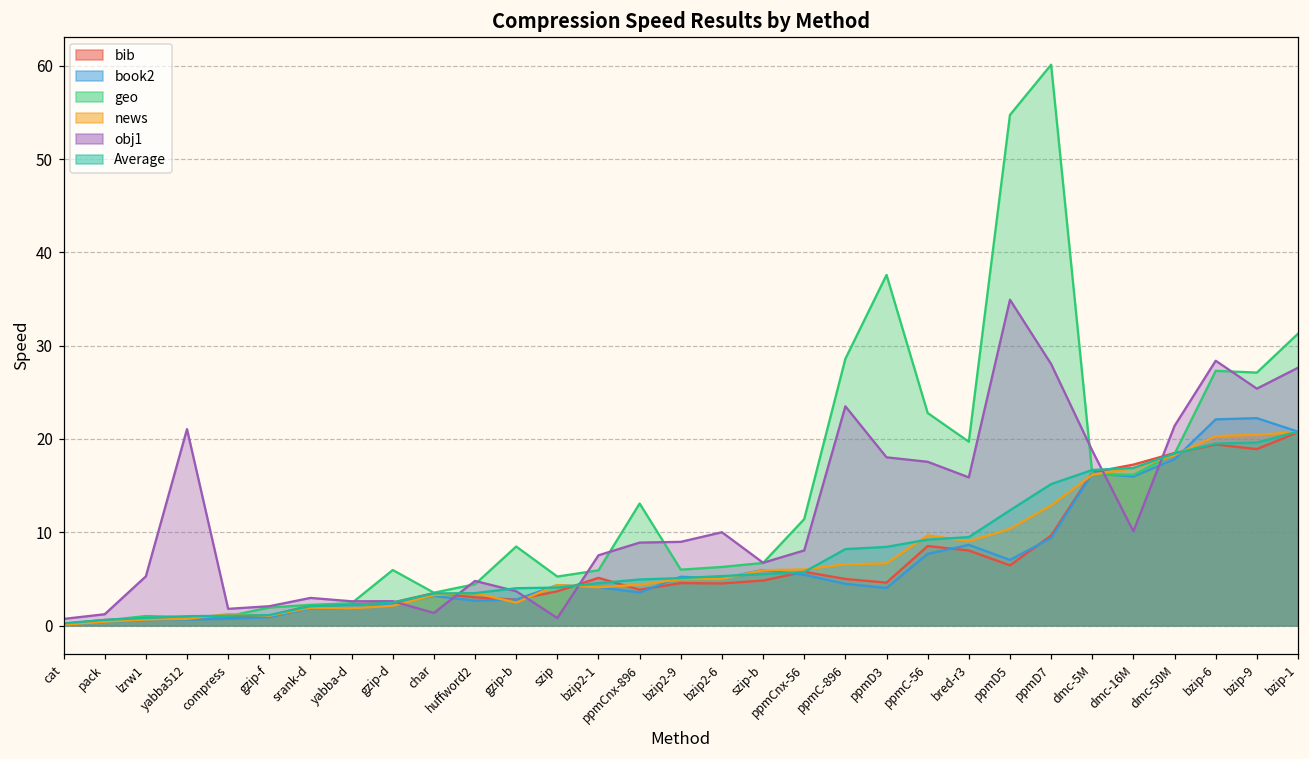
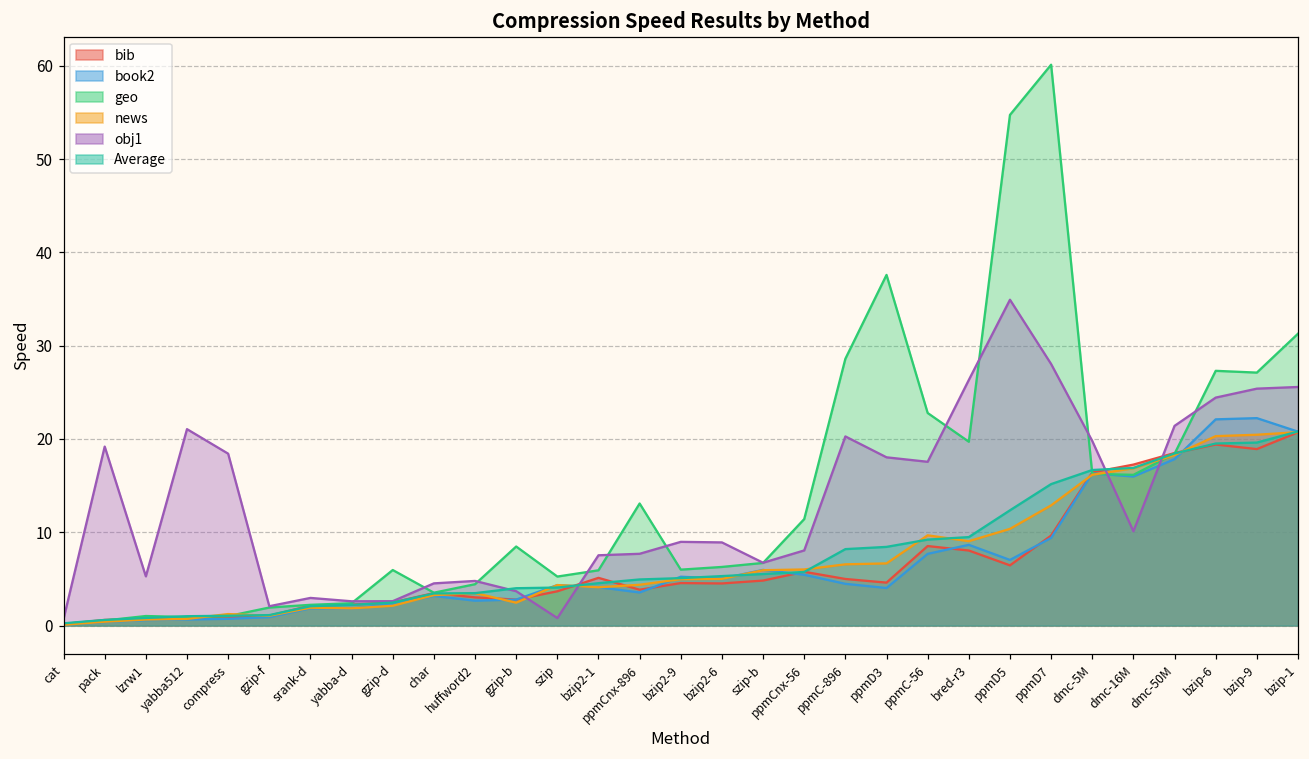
  {
    "obj1": {
      "cat": 1,
-     "pack": 1,
+     "pack": 19,
      "lzrw1": 5,
      "yabba512": 21,
-     "compress": 2,
+     "compress": 18,
      "srank-d": 3,
-     "char": 1,
+     "char": 5,
      "huffword2": 5,
      "gzip-b": 4,
      "szip": 1,
      "bzip2-1": 8,
-     "ppmCnx-896": 9,
+     "ppmCnx-896": 8,
      "bzip2-9": 9,
-     "bzip2-6": 10,
+     "bzip2-6": 9,
      "ppmCnx-56": 8,
-     "ppmC-896": 24,
+     "ppmC-896": 20,
      "ppmD3": 18,
      "ppmC-56": 18,
-     "bred-r3": 16,
+     "bred-r3": 26,
      "ppmD5": 35,
      "ppmD7": 28,
-     "dmc-5M": 19,
+     "dmc-5M": 20,
      "dmc-16M": 10,
      "dmc-50M": 21,
-     "bzip-6": 28,
+     "bzip-6": 24,
      "bzip-9": 25,
-     "bzip-1": 28
+     "bzip-1": 26
    }
  }
